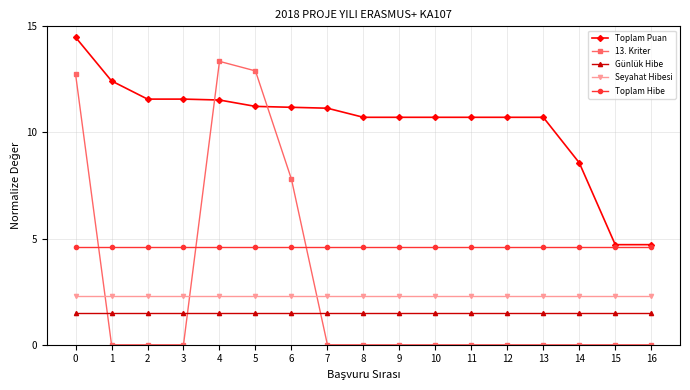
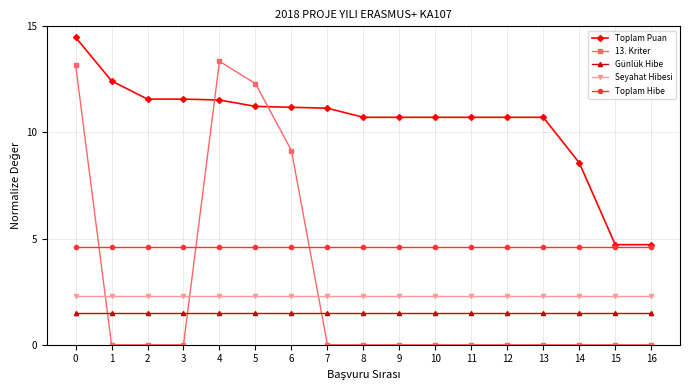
  {
    "13. Kriter": {
-     "0": 12.8,
+     "0": 13.2,
      "1": 0.0,
      "2": 0.0,
      "3": 0.0,
      "4": 13.4,
-     "5": 12.9,
-     "6": 7.8,
+     "5": 12.3,
+     "6": 9.2,
      "7": 0.0,
      "8": 0.0,
      "9": 0.0,
      "10": 0.0,
      "11": 0.0,
      "12": 0.0,
      "13": 0.0,
      "14": 0.0,
      "15": 0.0,
      "16": 0.0
    },
    "Seyahat Hibesi": {
      "0": 2.3,
      "1": 2.3,
      "2": 2.3,
      "3": 2.3,
      "4": 2.3,
      "5": 2.3,
      "6": 2.3,
      "7": 2.3,
      "8": 2.3,
      "9": 2.3,
      "10": 2.3,
      "11": 2.3,
      "12": 2.3,
      "13": 2.3,
      "14": 2.3,
      "15": 2.3,
      "16": 2.3
    },
    "Toplam Hibe": {
      "0": 4.6,
      "1": 4.6,
      "2": 4.6,
      "3": 4.6,
      "4": 4.6,
      "5": 4.6,
      "6": 4.6,
      "7": 4.6,
      "8": 4.6,
      "9": 4.6,
      "10": 4.6,
      "11": 4.6,
      "12": 4.6,
      "13": 4.6,
      "14": 4.6
    }
  }
